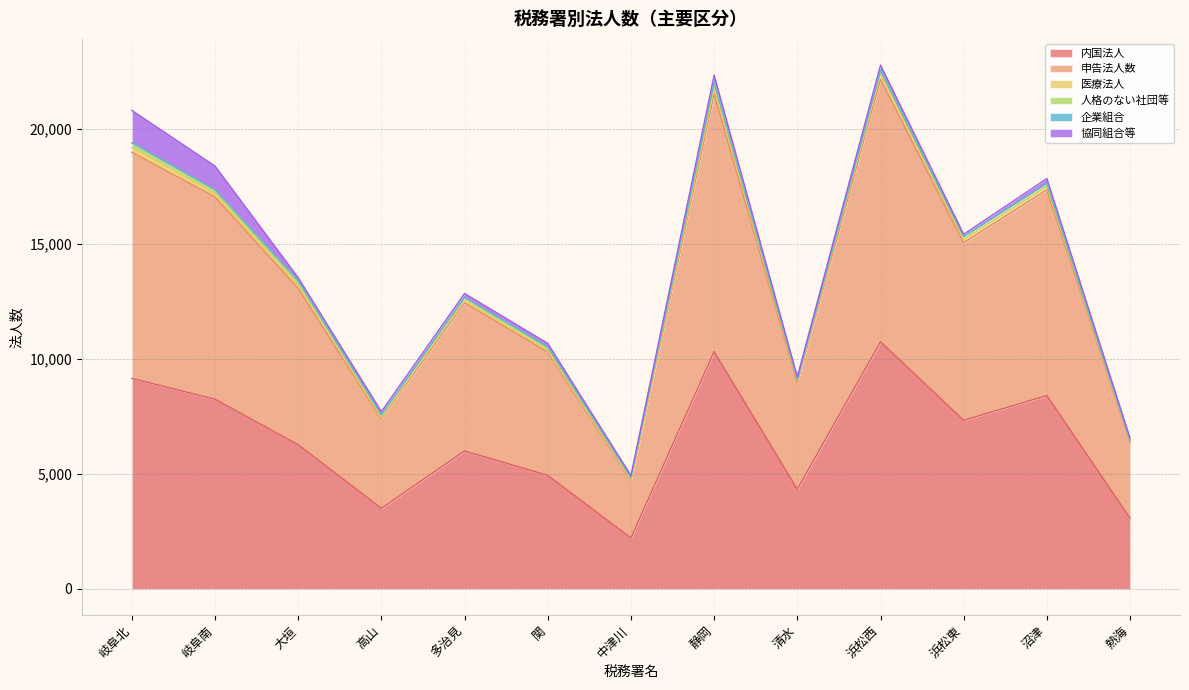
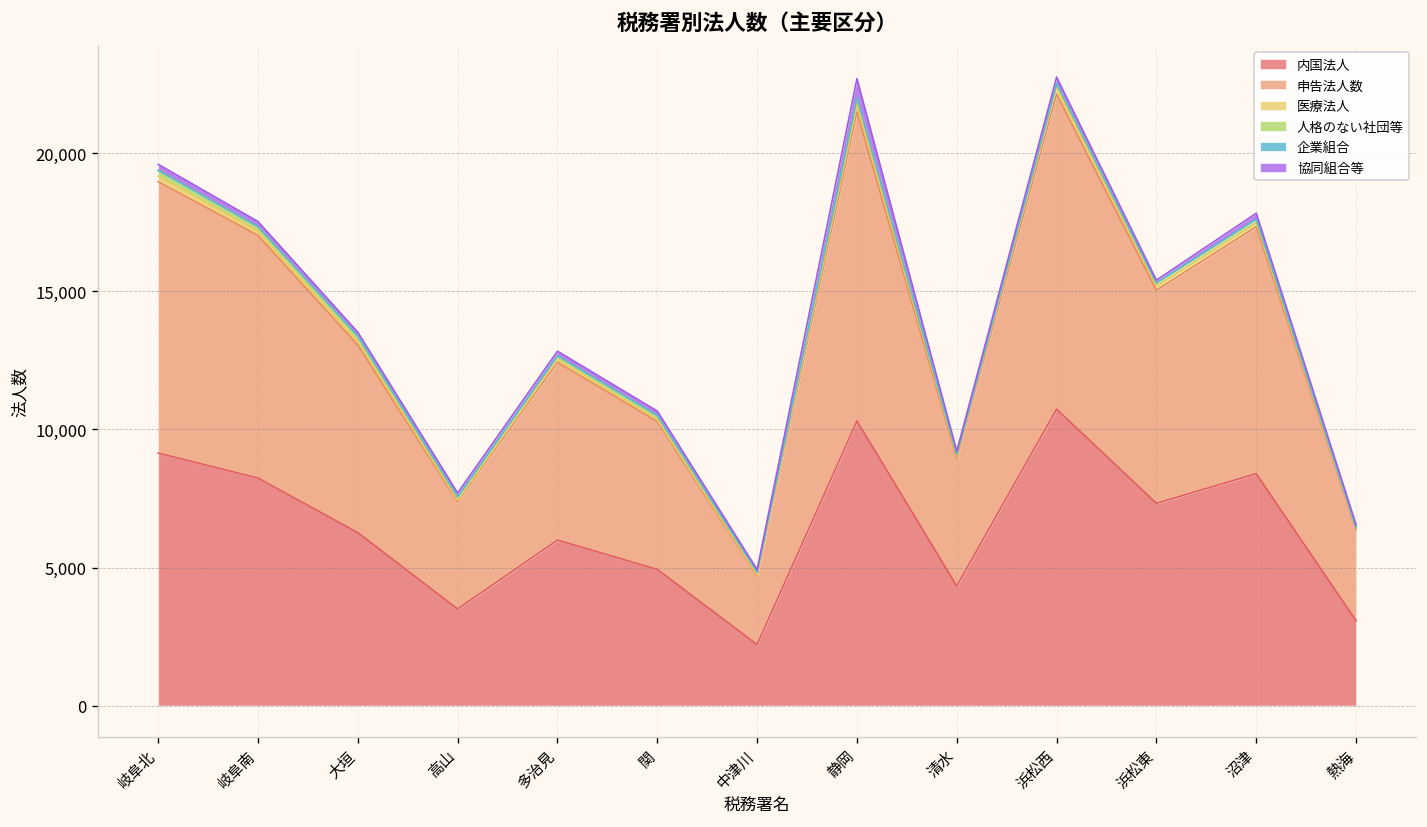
  {
    "協同組合等": {
-     "岐阜北": "1,400",
-     "岐阜南": "1,000",
+     "岐阜北": "200",
+     "岐阜南": "200",
      "大垣": "100",
      "高山": "100",
      "多治見": "200",
      "関": "200",
-     "静岡": "300",
+     "静岡": "700",
      "浜松西": "200",
      "沼津": "200"
    }
  }
